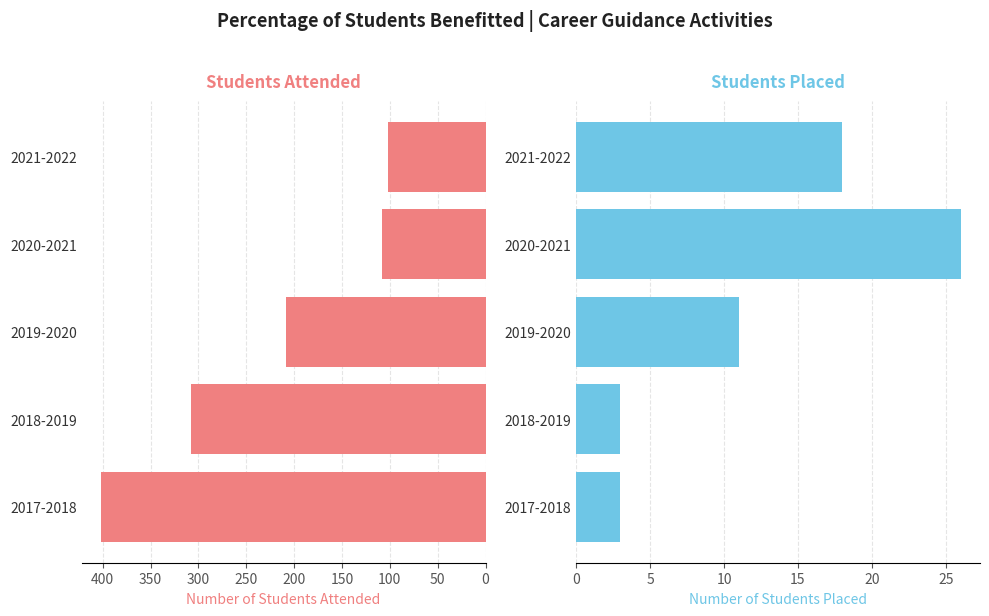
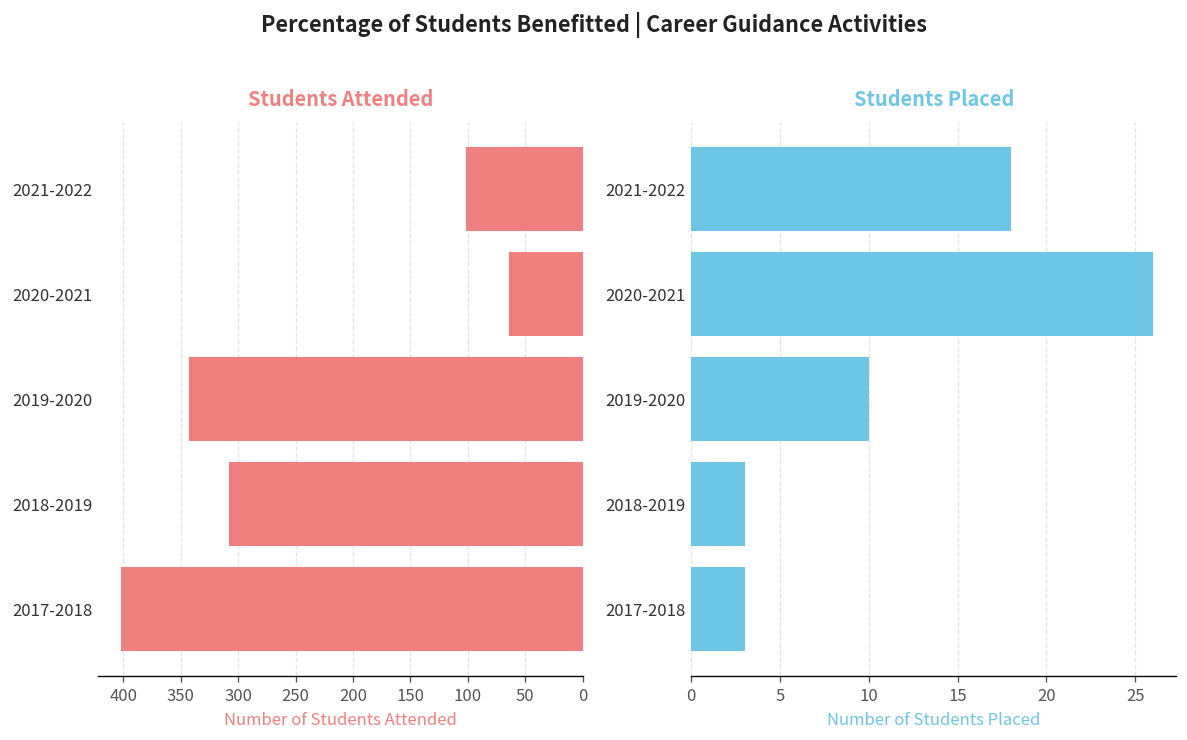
  {
    "Students Attended": {
      "2021-2022": 100,
-     "2020-2021": 110,
-     "2019-2020": 210,
+     "2020-2021": 60,
+     "2019-2020": 340,
      "2018-2019": 310,
      "2017-2018": 400
    },
    "Students Placed": {
      "2021-2022": 18,
      "2020-2021": 26,
-     "2019-2020": 11,
+     "2019-2020": 10,
      "2018-2019": 3,
      "2017-2018": 3
    }
  }
